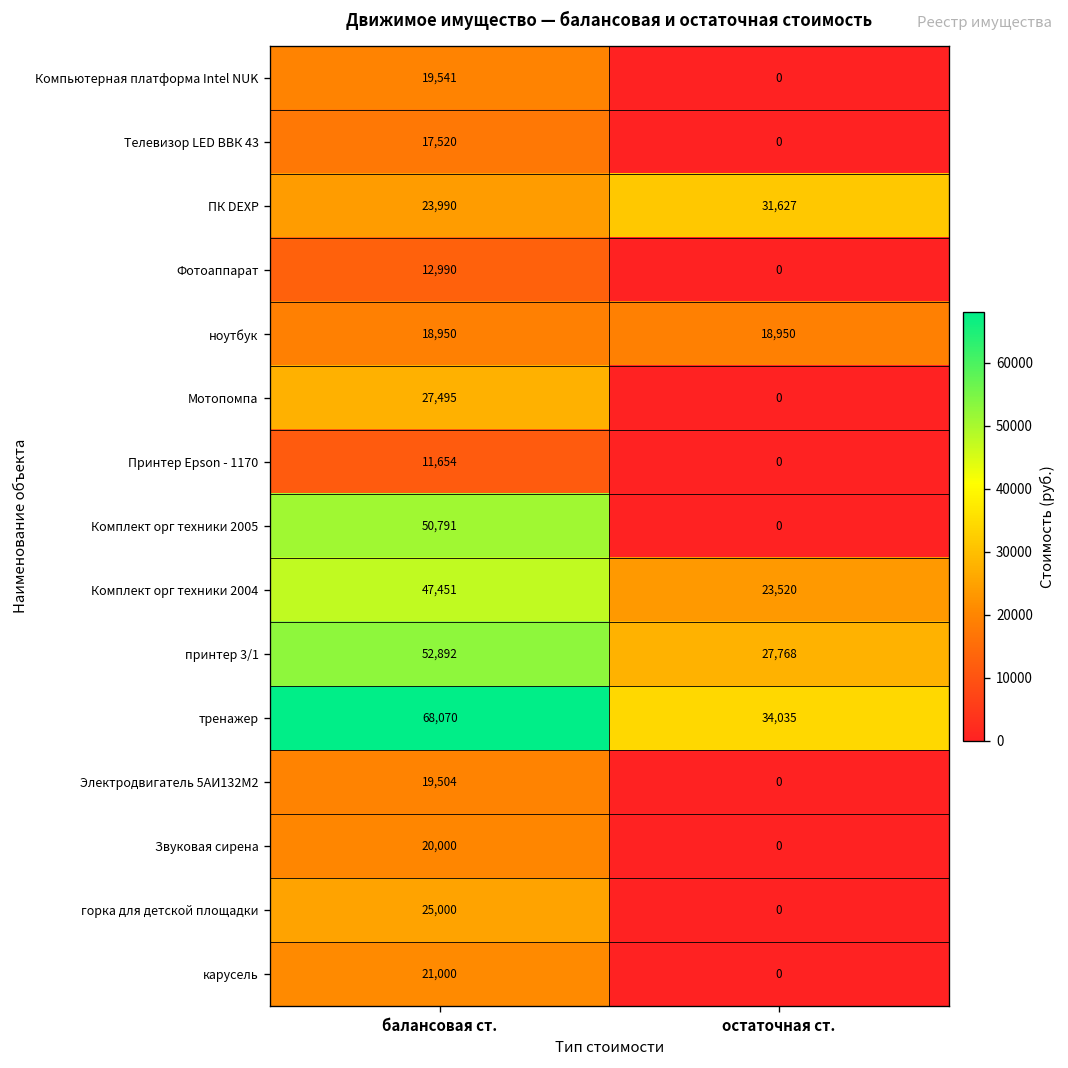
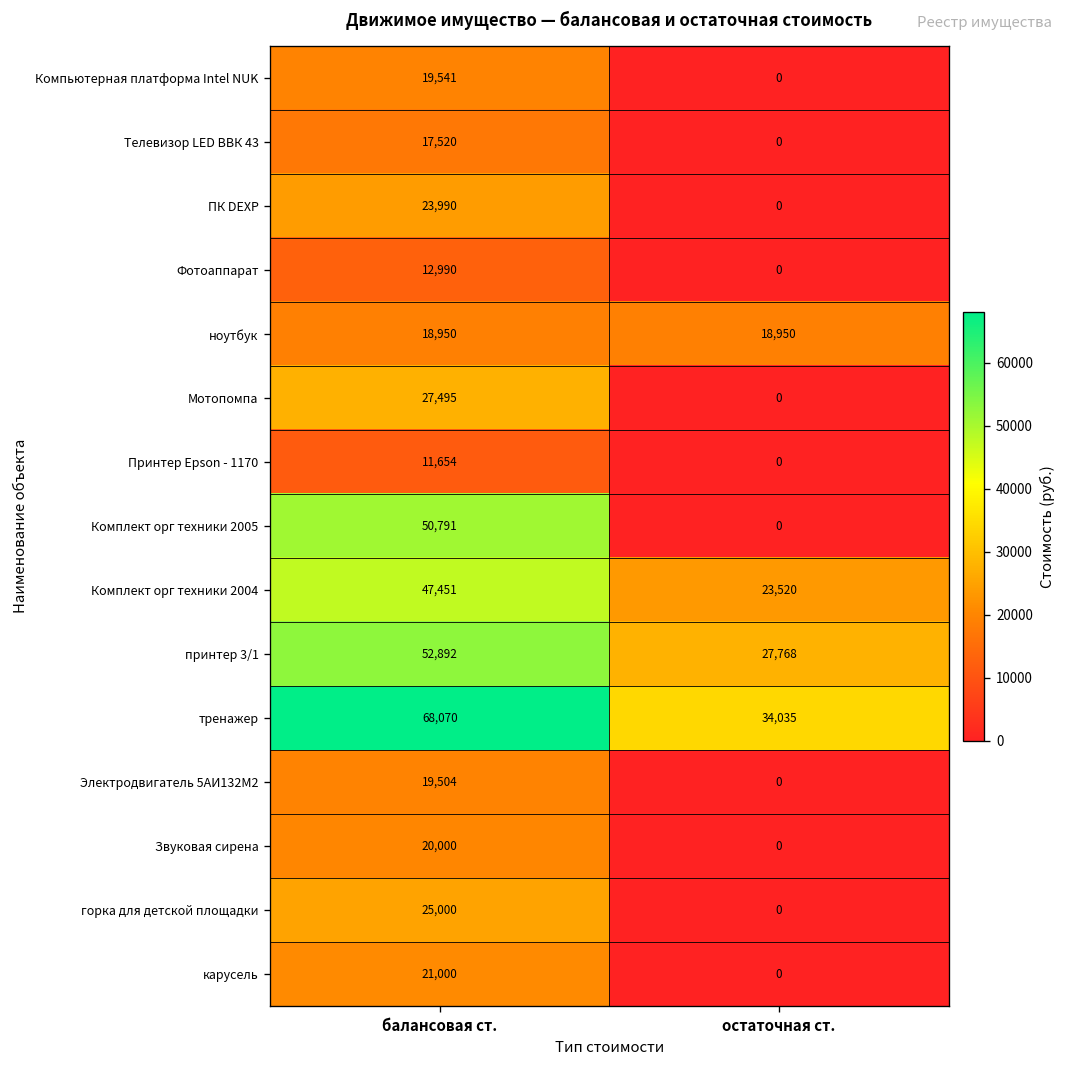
  {
    "Компьютерная платформа Intel NUK": {
      "балансовая ст.": "19,541",
      "остаточная ст.": "0"
    },
    "Телевизор LED ВВК 43": {
      "балансовая ст.": "17,520",
      "остаточная ст.": "0"
    },
    "ПК DEXP": {
      "балансовая ст.": "23,990",
-     "остаточная ст.": "31,627"
+     "остаточная ст.": "0"
    },
    "Фотоаппарат": {
      "балансовая ст.": "12,990",
      "остаточная ст.": "0"
    },
    "ноутбук": {
      "балансовая ст.": "18,950",
      "остаточная ст.": "18,950"
    },
    "Мотопомпа": {
      "балансовая ст.": "27,495",
      "остаточная ст.": "0"
    },
    "Принтер Epson - 1170": {
      "балансовая ст.": "11,654",
      "остаточная ст.": "0"
    },
    "Комплект орг техники 2005": {
      "балансовая ст.": "50,791",
      "остаточная ст.": "0"
    },
    "Комплект орг техники 2004": {
      "балансовая ст.": "47,451",
      "остаточная ст.": "23,520"
    },
    "принтер 3/1": {
      "балансовая ст.": "52,892",
      "остаточная ст.": "27,768"
    },
    "тренажер": {
      "балансовая ст.": "68,070",
      "остаточная ст.": "34,035"
    },
    "Электродвигатель 5АИ132М2": {
      "балансовая ст.": "19,504",
      "остаточная ст.": "0"
    },
    "Звуковая сирена": {
      "балансовая ст.": "20,000",
      "остаточная ст.": "0"
    },
    "горка для детской площадки": {
      "балансовая ст.": "25,000",
      "остаточная ст.": "0"
    },
    "карусель": {
      "балансовая ст.": "21,000",
      "остаточная ст.": "0"
    }
  }
